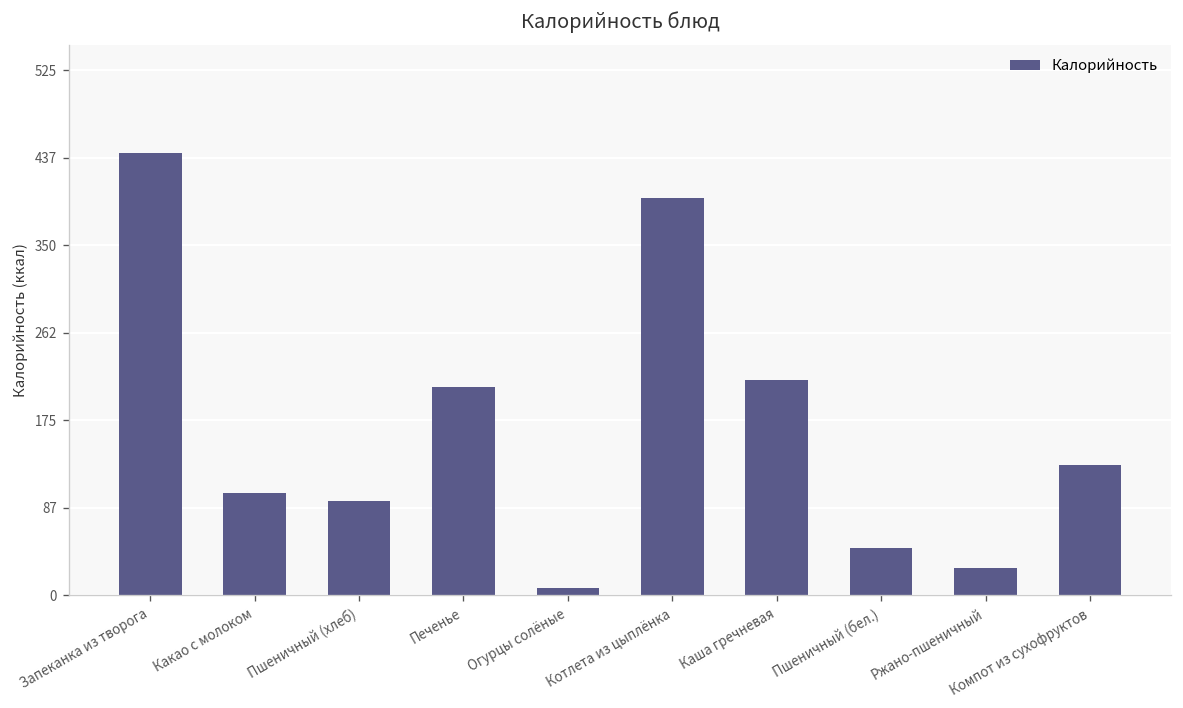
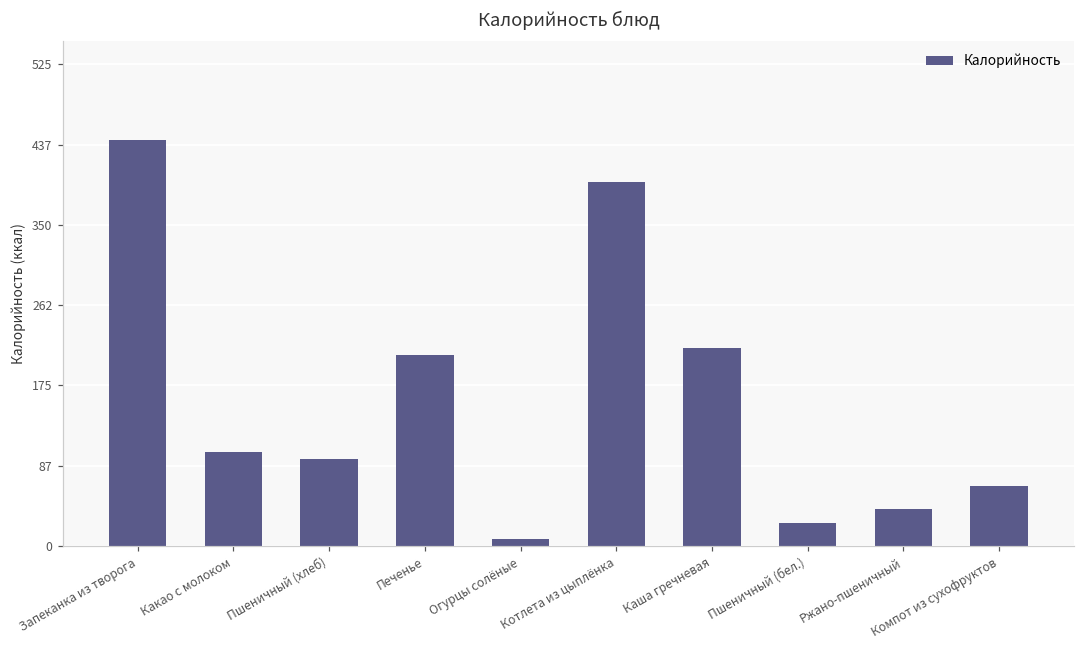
  {
    "Запеканка из творога": 440,
    "Какао с молоком": 100,
    "Пшеничный (хлеб)": 90,
    "Печенье": 210,
    "Огурцы солёные": 10,
    "Котлета из цыплёнка": 400,
    "Каша гречневая": 220,
-   "Пшеничный (бел.)": 50,
-   "Ржано-пшеничный": 30,
-   "Компот из сухофруктов": 130
+   "Пшеничный (бел.)": 20,
+   "Ржано-пшеничный": 40,
+   "Компот из сухофруктов": 70
  }
